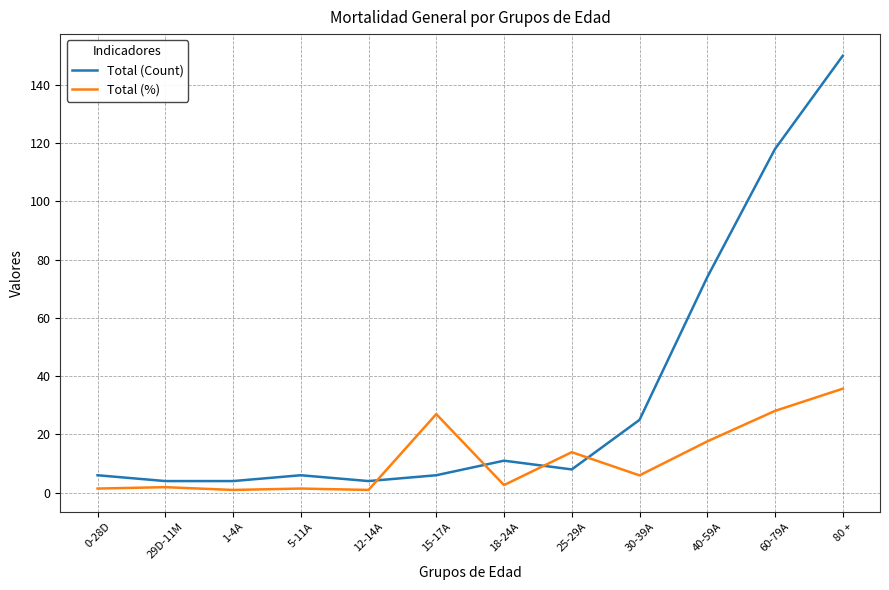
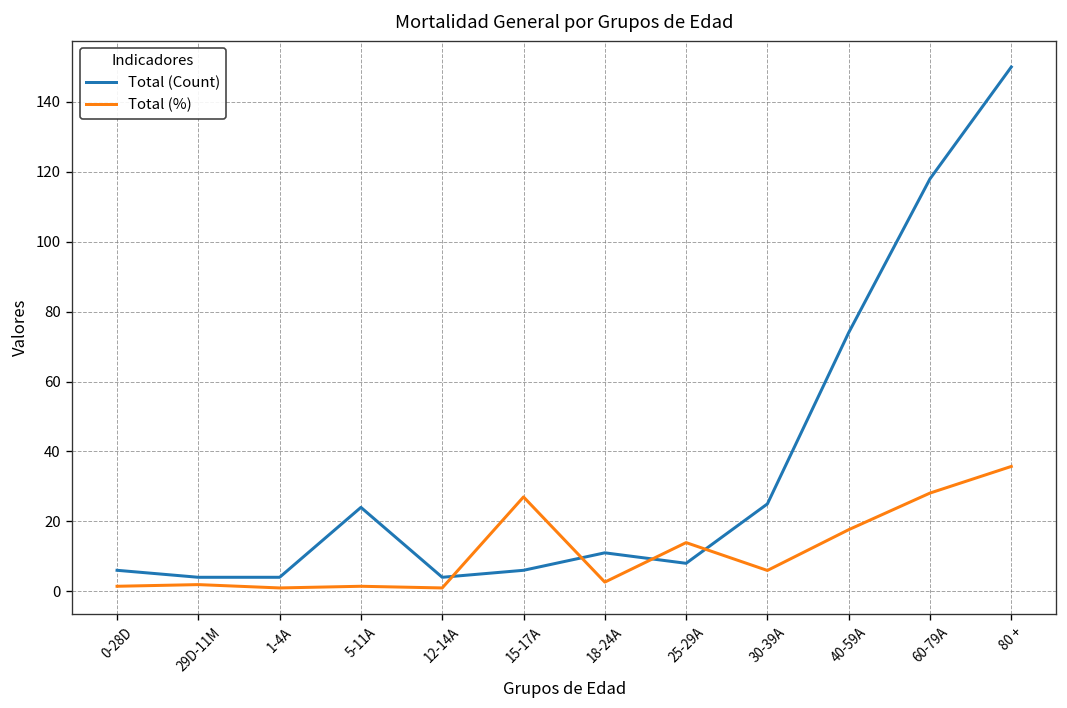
  {
    "Total (Count)": {
      "0-28D": 6,
      "29D-11M": 4,
      "1-4A": 4,
-     "5-11A": 6,
+     "5-11A": 24,
      "12-14A": 4,
      "15-17A": 6,
      "18-24A": 11,
      "25-29A": 8,
      "30-39A": 25,
      "40-59A": 74,
      "60-79A": 118,
      "80 +": 150
    },
    "Total (%)": {
      "0-28D": 1,
      "29D-11M": 2,
      "1-4A": 1,
      "5-11A": 1,
      "12-14A": 1,
      "15-17A": 27,
      "18-24A": 3,
      "25-29A": 14,
      "30-39A": 6,
      "40-59A": 18,
      "60-79A": 28,
      "80 +": 36
    }
  }
